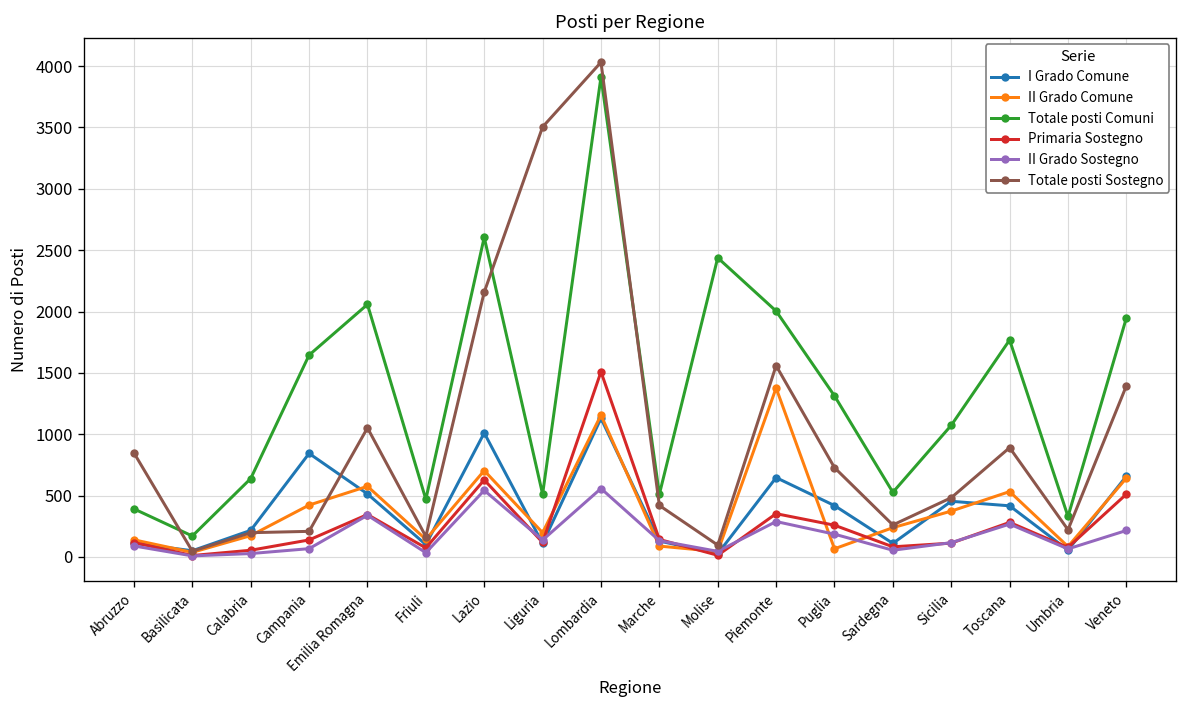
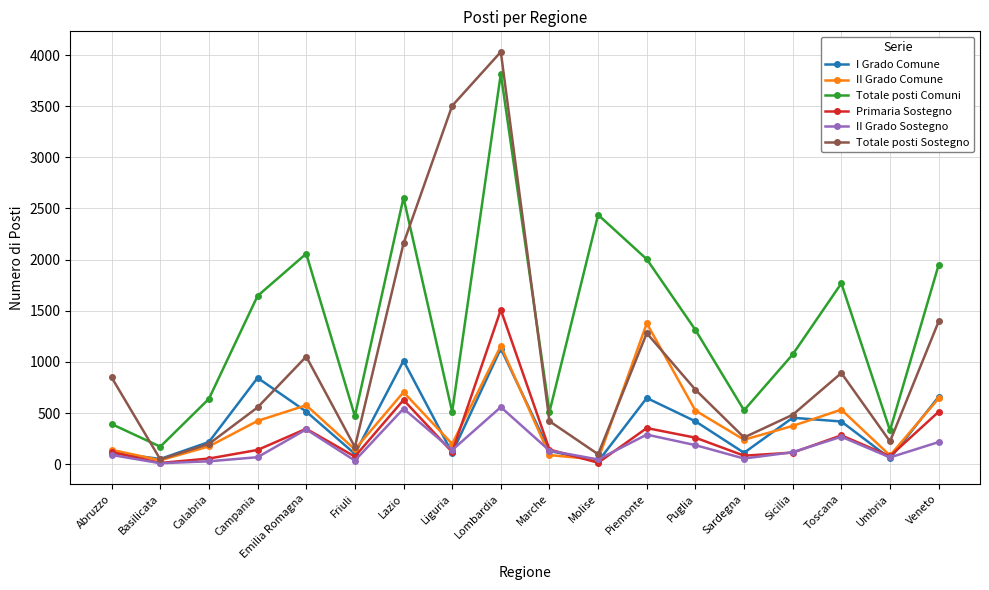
  {
    "I Grado Comune": {
      "Campania": 840,
      "Emilia Romagna": 510,
      "Friuli": 100,
      "Lazio": 1010,
      "Lombardia": 1130,
      "Piemonte": 650,
      "Puglia": 420,
      "Sardegna": 110,
      "Sicilia": 450,
      "Toscana": 420
    },
    "II Grado Comune": {
      "Campania": 420,
      "Emilia Romagna": 580,
      "Lazio": 700,
      "Liguria": 200,
      "Lombardia": 1160,
      "Marche": 90,
      "Piemonte": 1380,
-     "Puglia": 70,
+     "Puglia": 520,
      "Sicilia": 370,
      "Toscana": 530
    },
    "Totale posti Comuni": {
      "Abruzzo": 390,
      "Basilicata": 170,
      "Calabria": 640,
      "Campania": 1650,
      "Emilia Romagna": 2060,
      "Friuli": 470,
      "Lazio": 2610,
      "Liguria": 510,
-     "Lombardia": 3910,
+     "Lombardia": 3820,
      "Marche": 510,
      "Molise": 2440,
      "Piemonte": 2000,
      "Puglia": 1310,
      "Sardegna": 530,
      "Sicilia": 1070,
      "Toscana": 1770,
      "Umbria": 330,
      "Veneto": 1950
    },
    "Primaria Sostegno": {
      "Calabria": 60,
      "Campania": 140,
      "Friuli": 70,
      "Lazio": 630,
      "Lombardia": 1510,
      "Piemonte": 350,
      "Puglia": 260,
      "Sardegna": 80,
      "Veneto": 510
    },
    "II Grado Sostegno": {
      "Calabria": 30,
      "Campania": 70,
      "Friuli": 40,
      "Lazio": 540,
      "Lombardia": 560,
      "Piemonte": 290,
      "Puglia": 190,
      "Sardegna": 60,
      "Veneto": 220
    },
    "Totale posti Sostegno": {
      "Abruzzo": 850,
-     "Campania": 210,
+     "Campania": 560,
      "Emilia Romagna": 1050,
      "Lazio": 2160,
      "Liguria": 3500,
      "Lombardia": 4030,
      "Marche": 420,
      "Molise": 100,
-     "Piemonte": 1560,
+     "Piemonte": 1280,
      "Puglia": 730,
      "Sicilia": 480,
      "Toscana": 890,
      "Umbria": 220,
      "Veneto": 1400
    }
  }
